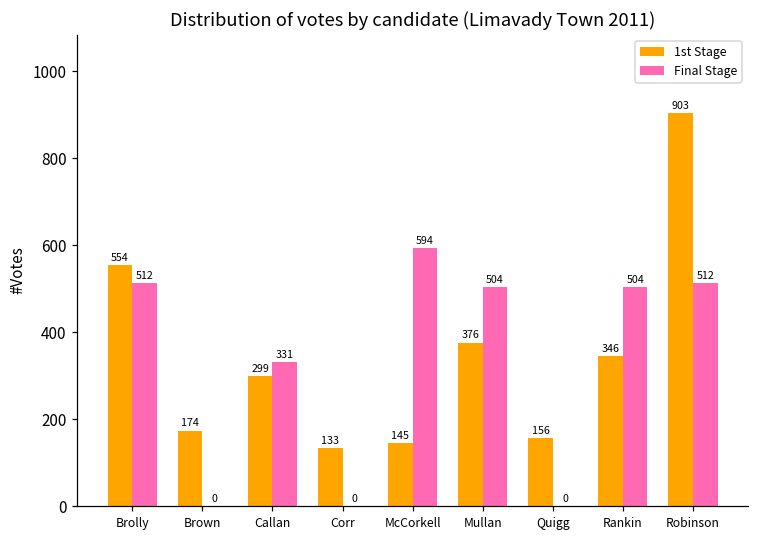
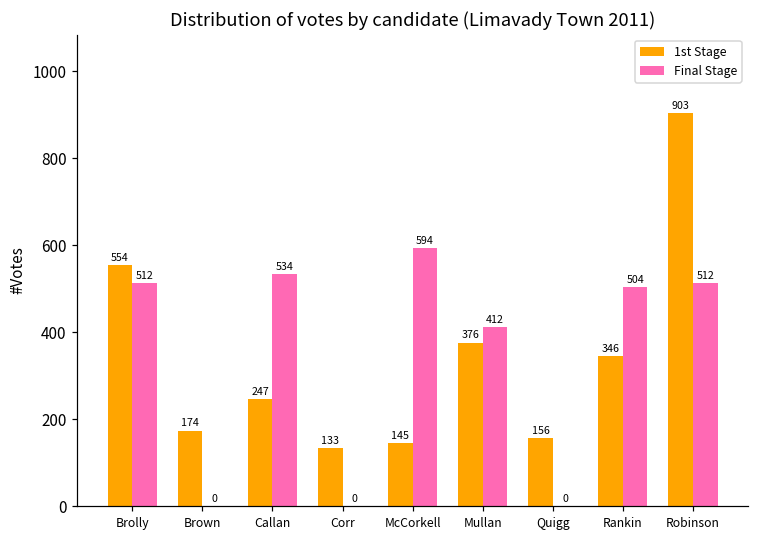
  {
    "1st Stage": {
      "Brolly": 554,
      "Brown": 174,
-     "Callan": 299,
+     "Callan": 247,
      "Corr": 133,
      "McCorkell": 145,
      "Mullan": 376,
      "Quigg": 156,
      "Rankin": 346,
      "Robinson": 903
    },
    "Final Stage": {
      "Brolly": 512,
      "Brown": 0,
-     "Callan": 331,
+     "Callan": 534,
      "Corr": 0,
      "McCorkell": 594,
-     "Mullan": 504,
+     "Mullan": 412,
      "Quigg": 0,
      "Rankin": 504,
      "Robinson": 512
    }
  }
